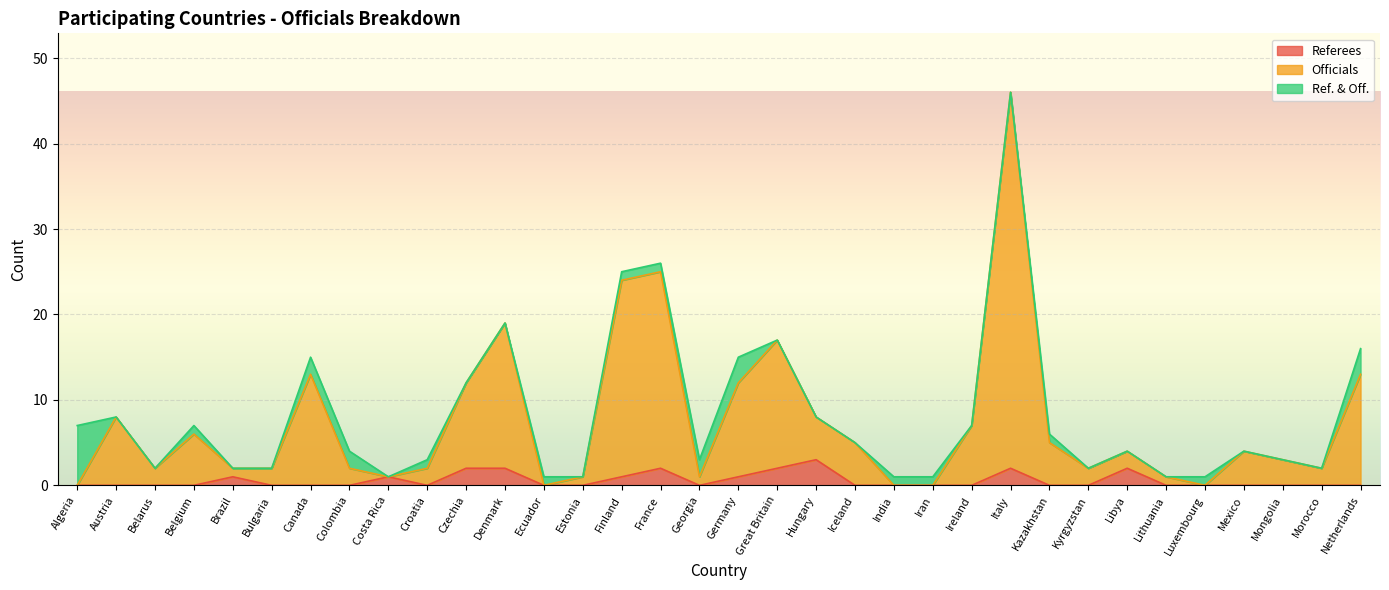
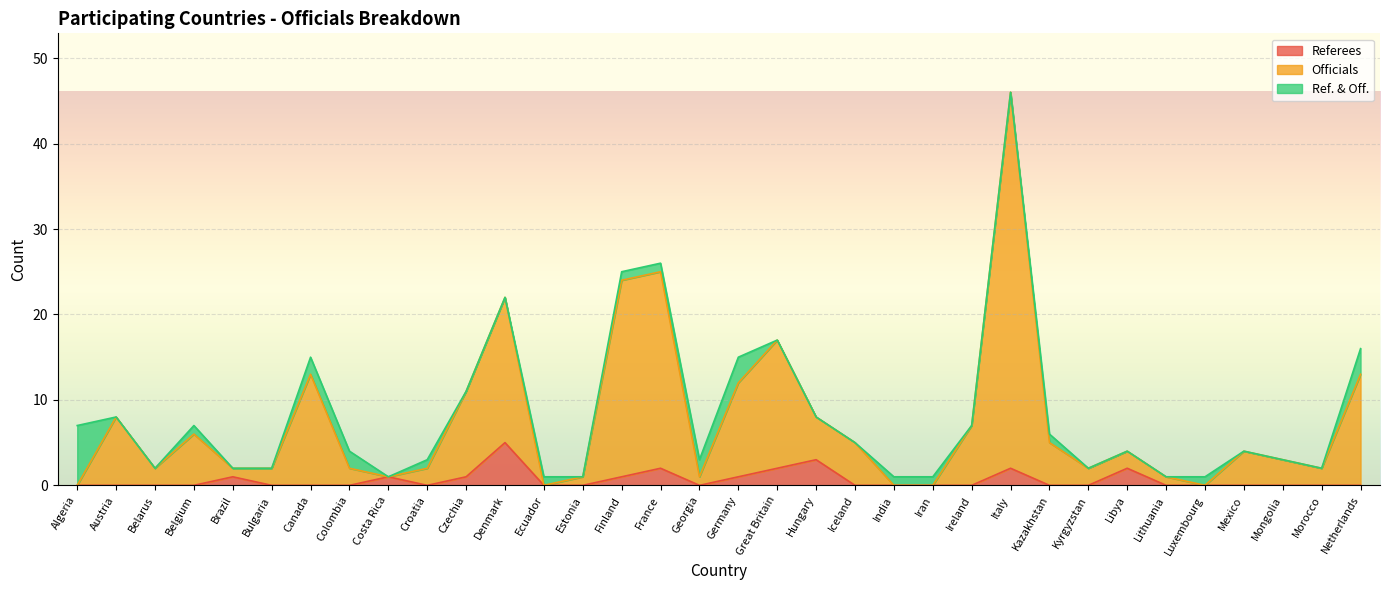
  {
    "Referees": {
      "Austria": 0,
      "Belarus": 0,
      "Belgium": 0,
      "Brazil": 1,
      "Bulgaria": 0,
      "Canada": 0,
      "Colombia": 0,
      "Croatia": 0,
-     "Czechia": 2,
-     "Denmark": 2,
+     "Czechia": 1,
+     "Denmark": 5,
      "Estonia": 0,
      "Finland": 1,
      "France": 2,
      "Georgia": 0,
      "Germany": 1,
      "Great Britain": 2,
      "Hungary": 3,
      "Iceland": 0,
      "Ireland": 0,
      "Italy": 2,
      "Kazakhstan": 0,
      "Kyrgyzstan": 0,
      "Libya": 2,
      "Lithuania": 0,
      "Mexico": 0,
      "Mongolia": 0,
      "Morocco": 0,
      "Netherlands": 0
    },
    "Officials": {
      "Belgium": 6,
      "Canada": 13,
      "Colombia": 2,
      "Croatia": 2,
      "Finland": 23,
      "France": 23,
      "Georgia": 1,
      "Germany": 11,
      "Kazakhstan": 5,
      "Netherlands": 13
    },
    "Ref. & Off.": {
      "Algeria": 7,
      "Belgium": 1,
      "Canada": 2,
      "Colombia": 2,
      "Croatia": 1,
      "Ecuador": 1,
      "Finland": 1,
      "France": 1,
      "Georgia": 2,
      "Germany": 3,
      "India": 1,
      "Iran": 1,
      "Kazakhstan": 1,
      "Luxembourg": 1,
      "Netherlands": 3
    }
  }
